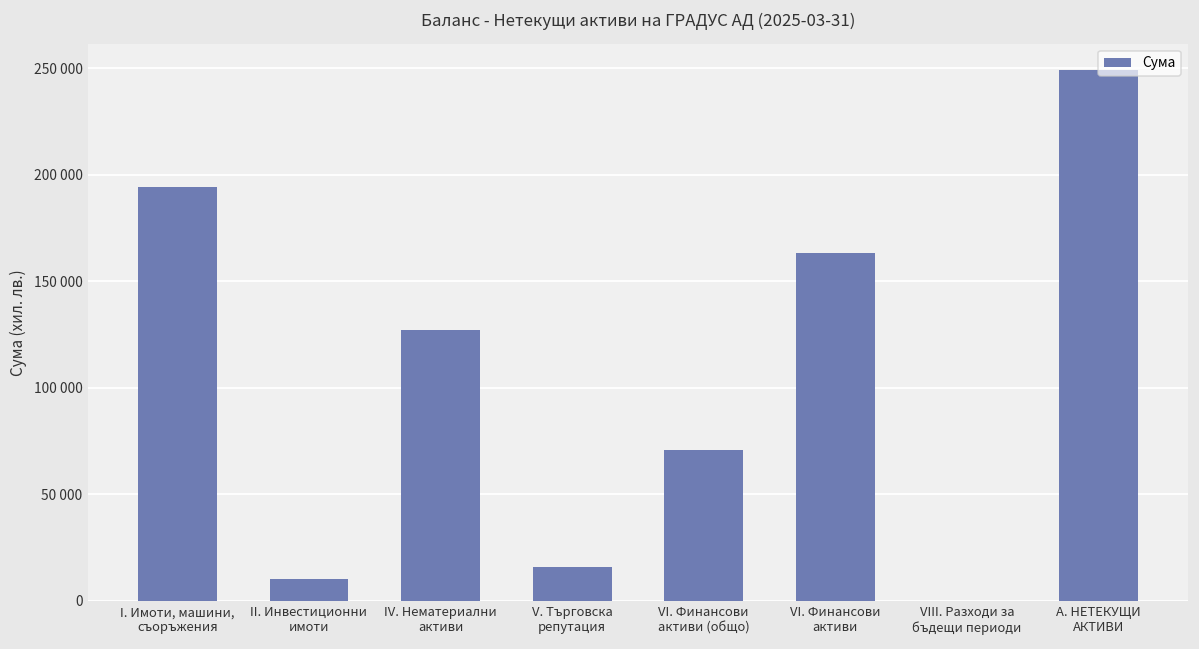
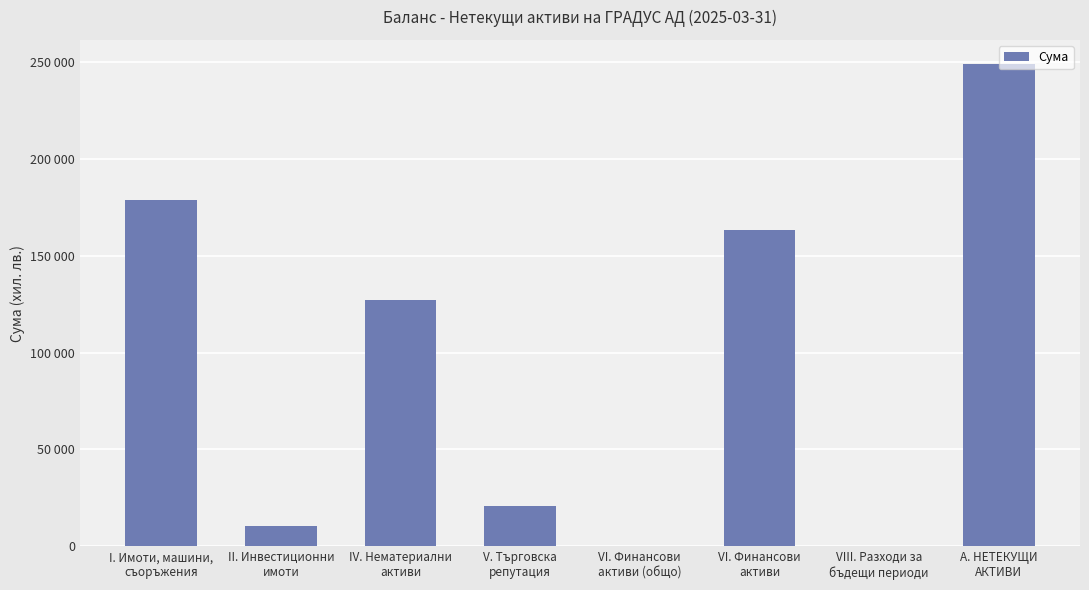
  {
-   "I. Имоти, машини, съоръжения": 194000,
+   "I. Имоти, машини, съоръжения": 179000,
    "II. Инвестиционни имоти": 10000,
    "IV. Нематериални активи": 127000,
-   "V. Търговска репутация": 16000,
-   "VI. Финансови активи (общо)": 71000,
+   "V. Търговска репутация": 21000,
+   "VI. Финансови активи (общо)": 0,
    "VI. Финансови активи": 163000,
    "VIII. Разходи за бъдещи периоди": 0
  }
